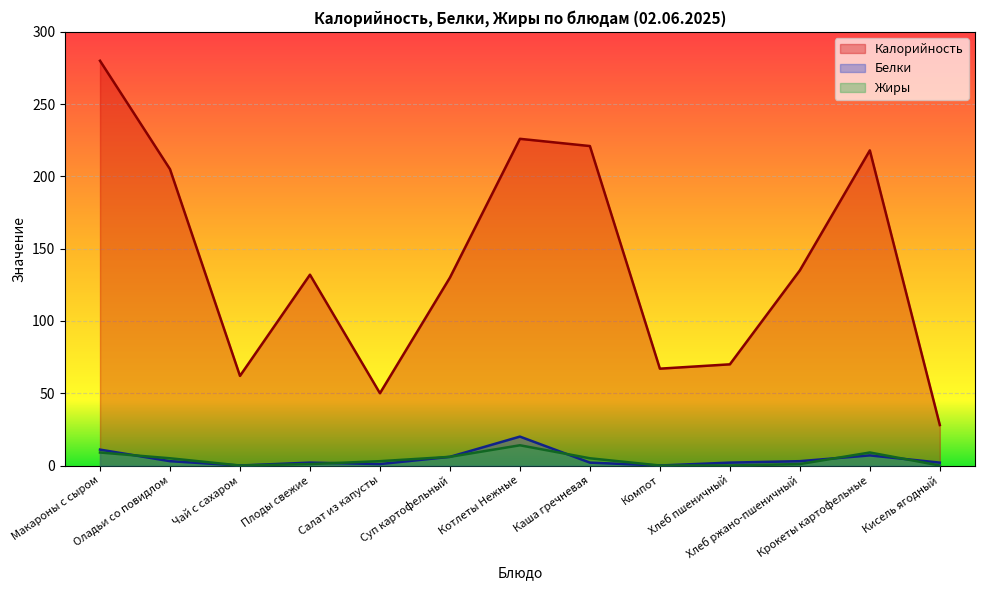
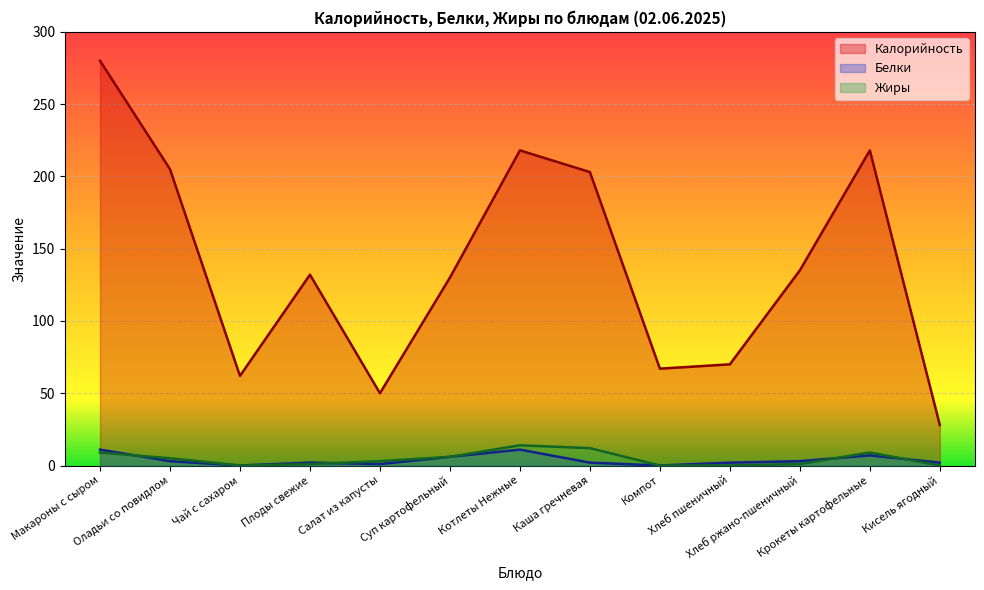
  {
    "Калорийность": {
      "Макароны с сыром": 280,
      "Оладьи со повидлом": 205,
      "Чай с сахаром": 62,
      "Плоды свежие": 132,
      "Салат из капусты": 50,
      "Суп картофельный": 130,
-     "Котлеты Нежные": 226,
-     "Каша гречневая": 221,
+     "Котлеты Нежные": 218,
+     "Каша гречневая": 203,
      "Компот": 67,
      "Хлеб пшеничный": 70,
      "Хлеб ржано-пшеничный": 135,
      "Крокеты картофельные": 218,
      "Кисель ягодный": 28
    },
    "Белки": {
      "Макароны с сыром": 11,
      "Оладьи со повидлом": 3,
      "Салат из капусты": 1,
-     "Котлеты Нежные": 20,
+     "Котлеты Нежные": 11,
      "Каша гречневая": 2,
      "Хлеб пшеничный": 2,
      "Хлеб ржано-пшеничный": 3,
      "Крокеты картофельные": 7,
      "Кисель ягодный": 2
    },
    "Жиры": {
      "Макароны с сыром": 9,
      "Оладьи со повидлом": 5,
      "Салат из капусты": 3,
      "Котлеты Нежные": 14,
-     "Каша гречневая": 5,
+     "Каша гречневая": 12,
      "Хлеб пшеничный": 0,
      "Хлеб ржано-пшеничный": 1,
      "Крокеты картофельные": 9,
      "Кисель ягодный": 0
    }
  }
